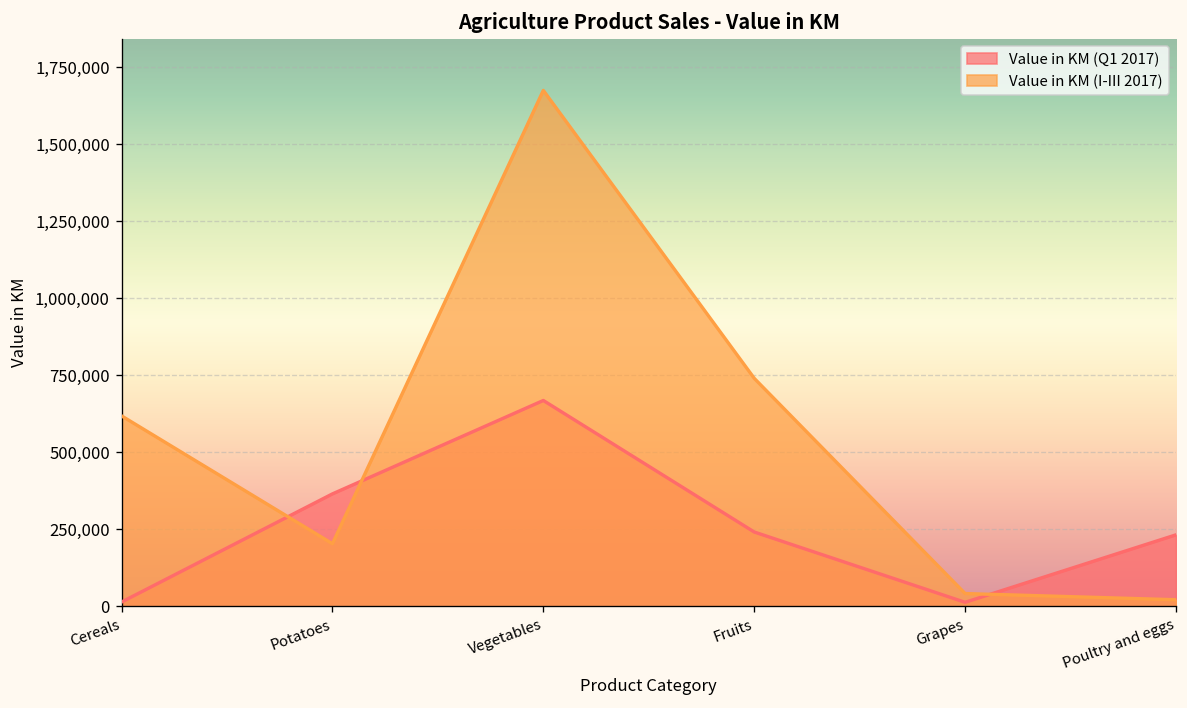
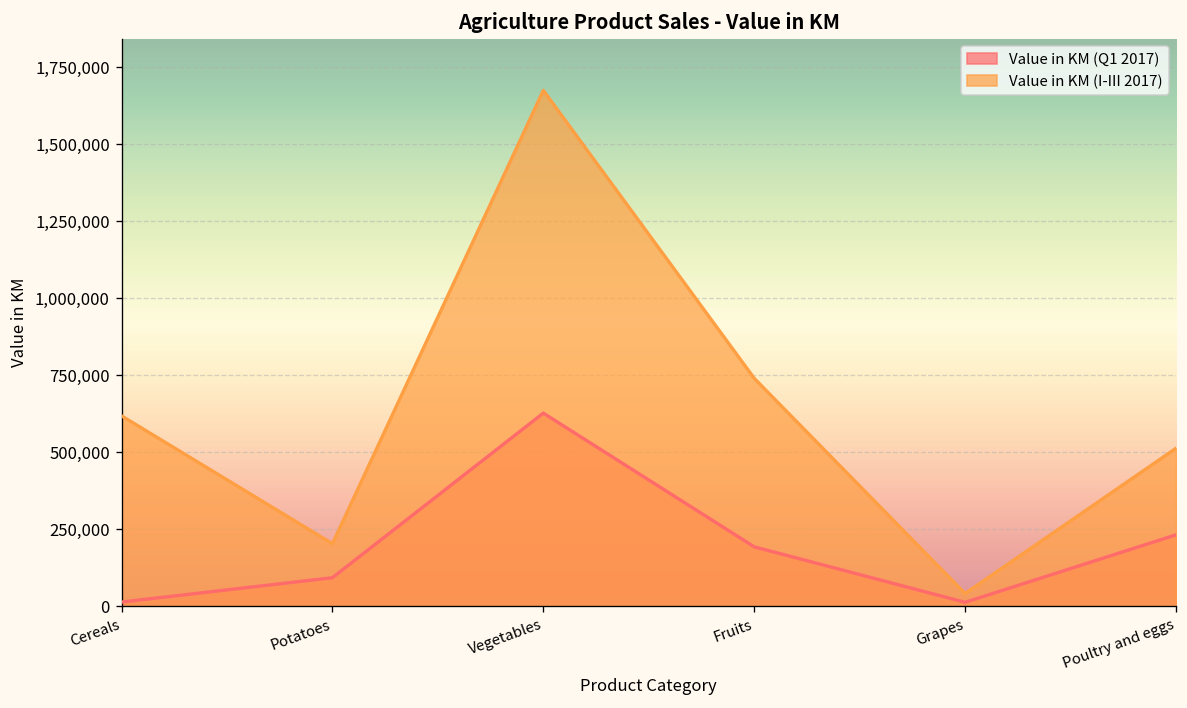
  {
    "Value in KM (Q1 2017)": {
      "Cereals": "10,000",
-     "Potatoes": "360,000",
-     "Vegetables": "670,000",
-     "Fruits": "240,000",
+     "Potatoes": "90,000",
+     "Vegetables": "630,000",
+     "Fruits": "190,000",
      "Grapes": "10,000",
      "Poultry and eggs": "230,000"
    },
    "Value in KM (I-III 2017)": {
      "Cereals": "620,000",
      "Potatoes": "200,000",
      "Vegetables": "1,670,000",
      "Fruits": "740,000",
      "Grapes": "40,000",
-     "Poultry and eggs": "20,000"
+     "Poultry and eggs": "510,000"
    }
  }
